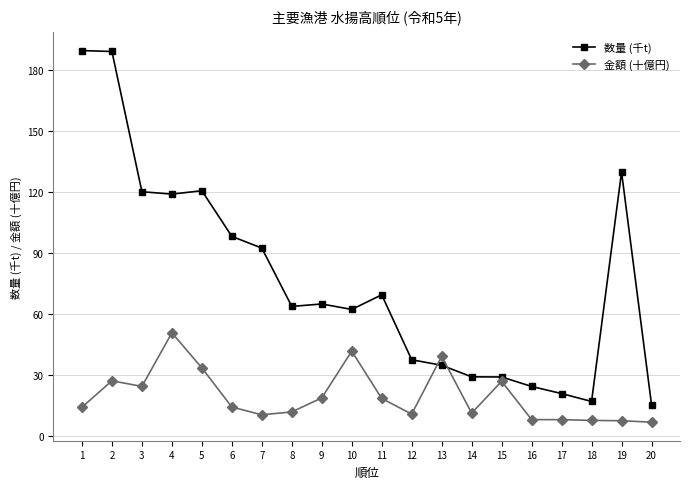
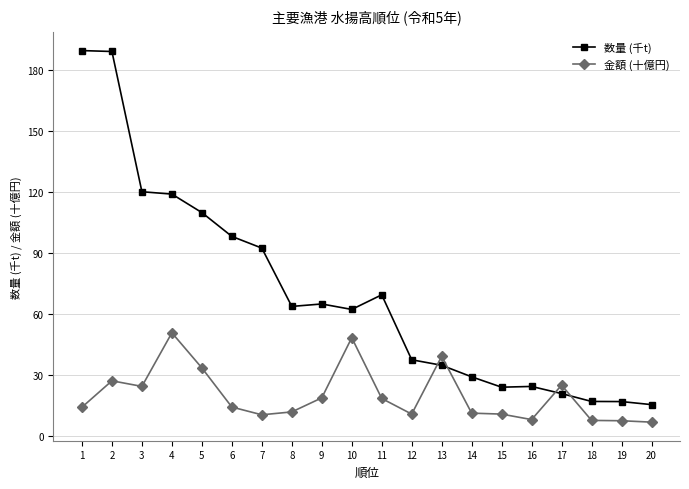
  {
    "数量 (千t)": {
      "1": 189,
      "2": 189,
      "3": 120,
      "4": 119,
-     "5": 121,
+     "5": 110,
      "6": 98,
      "7": 92,
      "8": 64,
      "9": 65,
      "10": 62,
      "11": 69,
      "12": 38,
      "13": 35,
      "14": 29,
-     "15": 29,
+     "15": 24,
      "16": 25,
      "17": 21,
      "18": 17,
-     "19": 130,
+     "19": 17,
      "20": 16
    },
    "金額 (十億円)": {
      "1": 14,
      "2": 27,
      "3": 25,
      "4": 51,
      "5": 34,
      "6": 14,
      "7": 11,
      "8": 12,
      "9": 19,
-     "10": 42,
+     "10": 48,
      "11": 19,
      "12": 11,
      "13": 39,
      "14": 11,
-     "15": 27,
+     "15": 11,
      "16": 8,
-     "17": 8,
+     "17": 25,
      "18": 8,
      "19": 8,
      "20": 7
    }
  }
